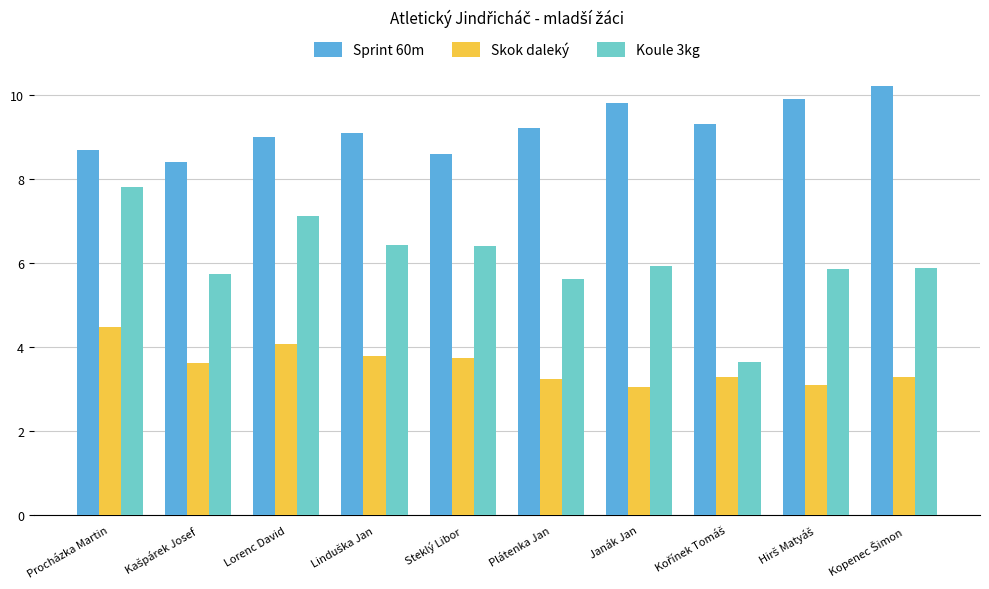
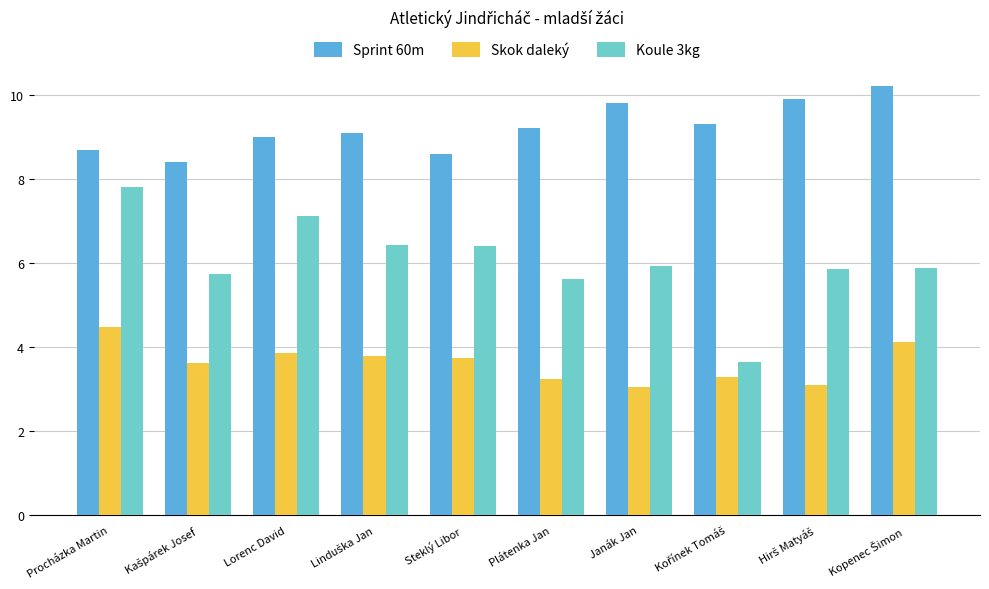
  {
    "Skok daleký": {
      "Procházka Martin": 4.5,
      "Kašpárek Josef": 3.6,
-     "Lorenc David": 4.1,
+     "Lorenc David": 3.9,
      "Linduška Jan": 3.8,
      "Steklý Libor": 3.8,
      "Plátenka Jan": 3.3,
      "Janák Jan": 3.1,
      "Kořínek Tomáš": 3.3,
      "Hirš Matyáš": 3.1,
-     "Kopenec Šimon": 3.3
+     "Kopenec Šimon": 4.1
    }
  }
